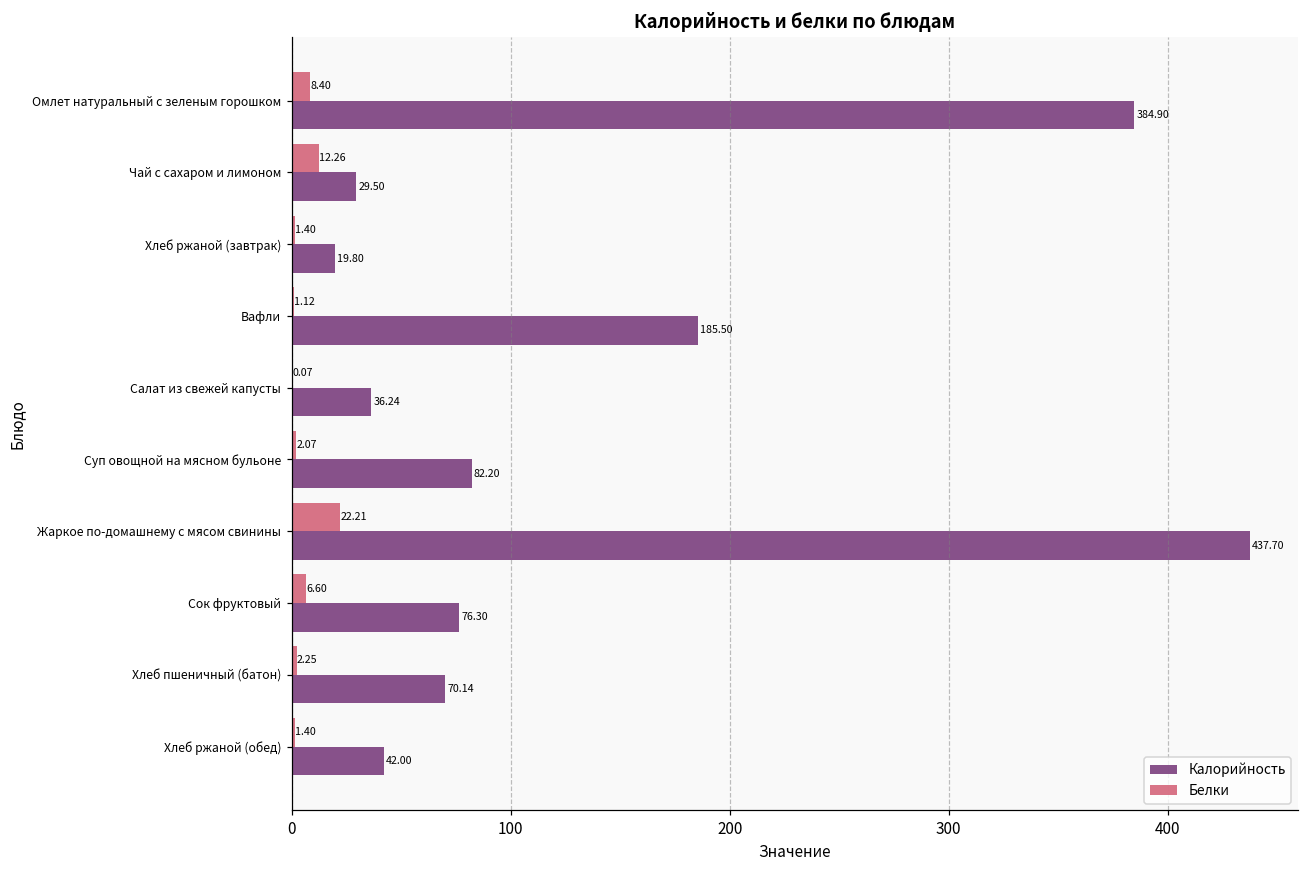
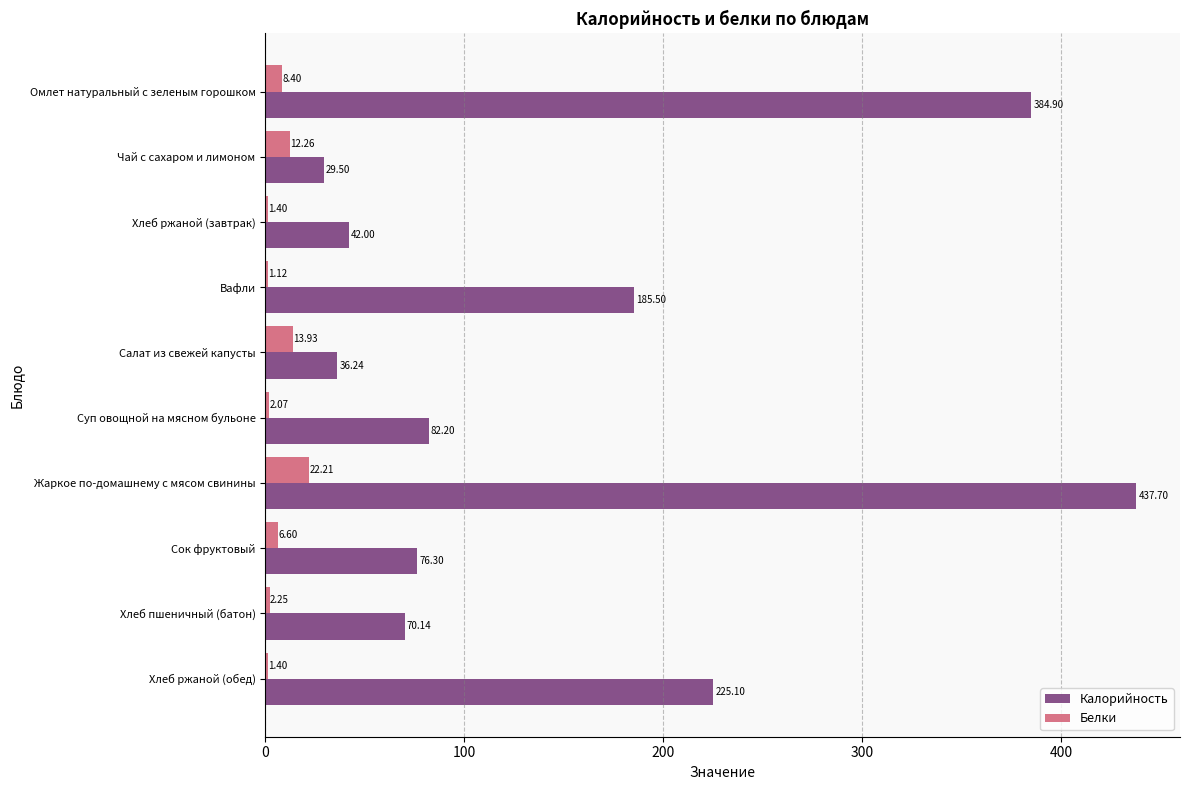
  {
    "Калорийность": {
      "Омлет натуральный с зеленым горошком": 384.90,
      "Чай с сахаром и лимоном": 29.50,
-     "Хлеб ржаной (завтрак)": 19.80,
+     "Хлеб ржаной (завтрак)": 42.00,
      "Вафли": 185.50,
      "Салат из свежей капусты": 36.24,
      "Суп овощной на мясном бульоне": 82.20,
      "Жаркое по-домашнему с мясом свинины": 437.70,
      "Сок фруктовый": 76.30,
      "Хлеб пшеничный (батон)": 70.14,
-     "Хлеб ржаной (обед)": 42.00
+     "Хлеб ржаной (обед)": 225.10
    },
    "Белки": {
      "Омлет натуральный с зеленым горошком": 8.40,
      "Чай с сахаром и лимоном": 12.26,
      "Хлеб ржаной (завтрак)": 1.40,
      "Вафли": 1.12,
-     "Салат из свежей капусты": 0.07,
+     "Салат из свежей капусты": 13.93,
      "Суп овощной на мясном бульоне": 2.07,
      "Жаркое по-домашнему с мясом свинины": 22.21,
      "Сок фруктовый": 6.60,
      "Хлеб пшеничный (батон)": 2.25,
      "Хлеб ржаной (обед)": 1.40
    }
  }
